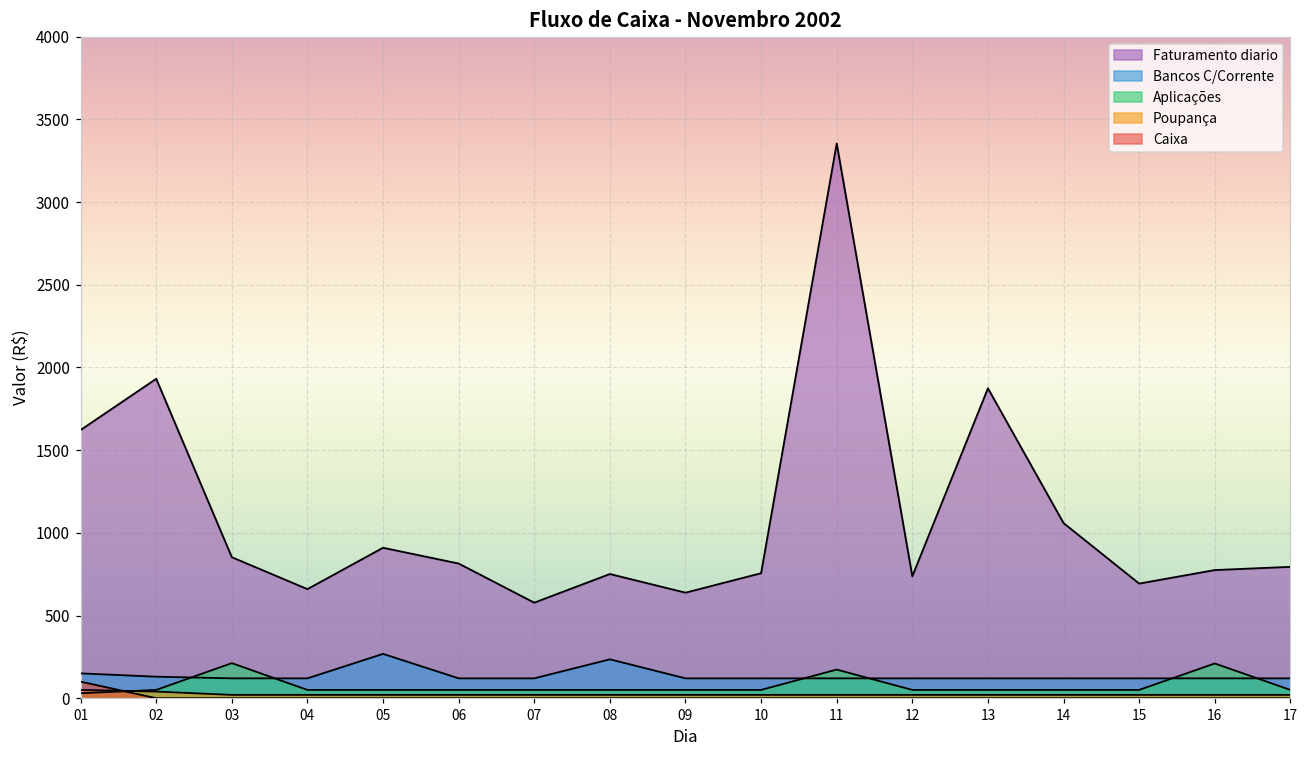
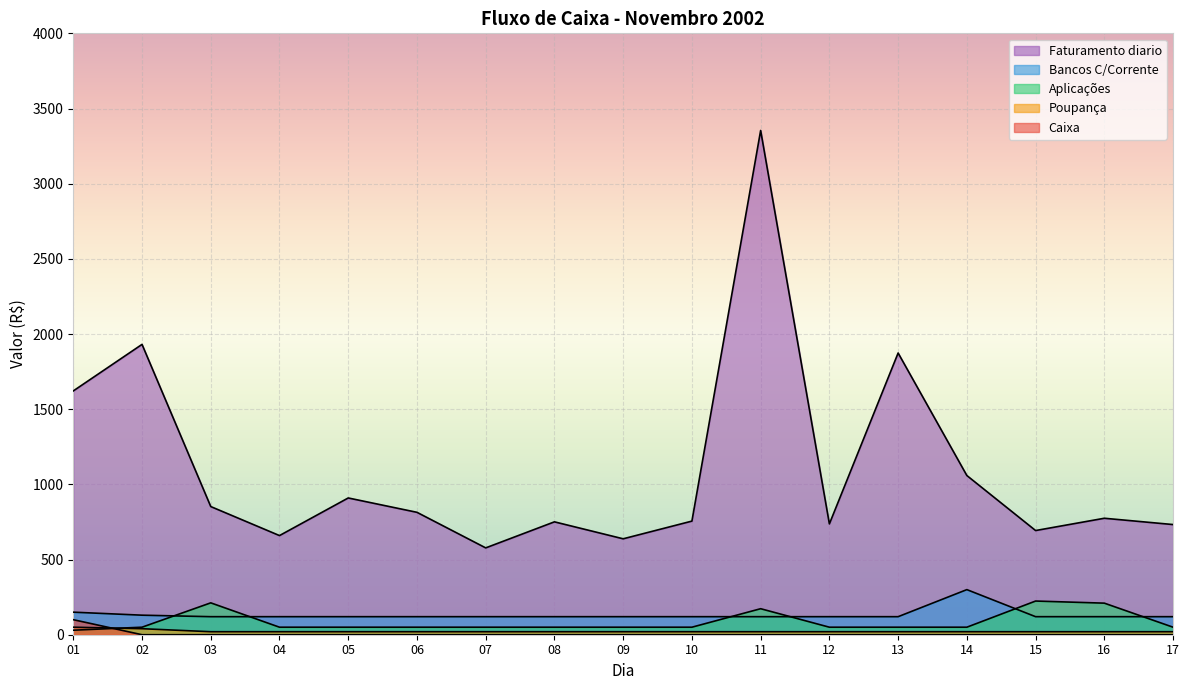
  {
    "Faturamento diario": {
      "01": 1620,
      "02": 1930,
      "03": 850,
      "04": 660,
      "05": 910,
      "06": 810,
      "07": 580,
      "08": 750,
      "09": 640,
      "10": 760,
      "11": 3350,
      "12": 740,
      "13": 1870,
      "14": 1060,
      "15": 690,
      "16": 770,
-     "17": 790
+     "17": 730
    },
    "Bancos C/Corrente": {
      "01": 150,
      "02": 130,
      "03": 120,
      "04": 120,
-     "05": 270,
+     "05": 120,
      "06": 120,
      "07": 120,
-     "08": 240,
+     "08": 120,
      "09": 120,
      "10": 120,
      "11": 120,
      "12": 120,
      "13": 120,
-     "14": 120,
+     "14": 300,
      "15": 120,
      "16": 120,
      "17": 120
    },
    "Aplicações": {
      "01": 30,
      "03": 210,
      "04": 50,
      "05": 50,
      "06": 50,
      "07": 50,
      "08": 50,
      "09": 50,
      "10": 50,
      "11": 170,
      "12": 50,
      "13": 50,
      "14": 50,
-     "15": 50,
+     "15": 220,
      "16": 210,
      "17": 50
    },
    "Poupança": {
      "01": 50,
      "03": 20,
      "04": 20,
      "05": 20,
      "06": 20,
      "07": 20,
      "08": 20,
      "09": 20,
      "10": 20,
      "11": 20,
      "12": 20,
      "13": 20,
      "14": 20,
      "15": 20,
      "16": 20,
      "17": 20
    },
    "Caixa": {
      "01": 100,
      "02": 0,
      "03": 0,
      "04": 0,
      "05": 0,
      "06": 0,
      "07": 0,
      "08": 0,
      "09": 0,
      "10": 0,
      "11": 0,
      "12": 0,
      "13": 0,
      "14": 0,
      "15": 0,
      "16": 0,
      "17": 0
    }
  }
